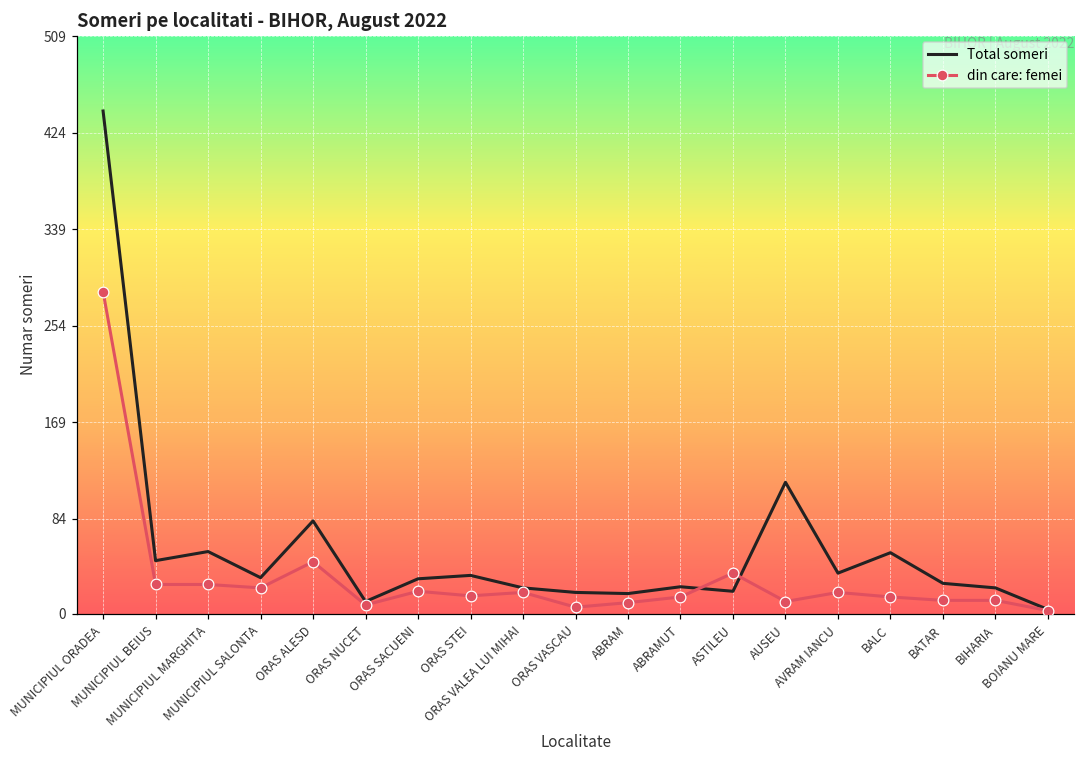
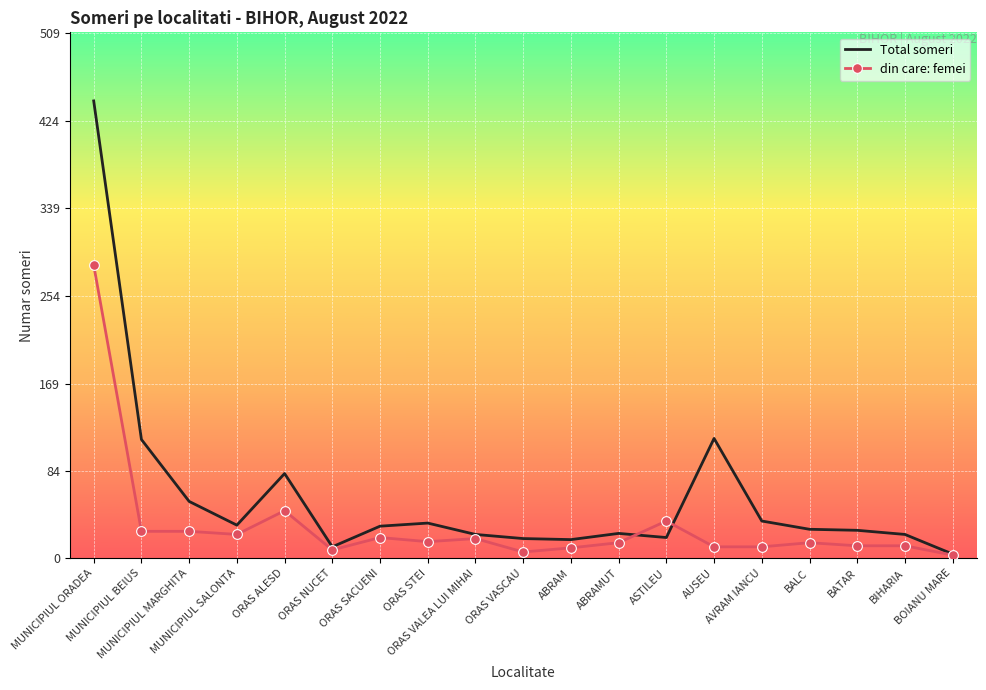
  {
    "Total someri": {
      "MUNICIPIUL ORADEA": 443,
-     "MUNICIPIUL BEIUS": 47,
+     "MUNICIPIUL BEIUS": 115,
      "MUNICIPIUL MARGHITA": 55,
      "MUNICIPIUL SALONTA": 32,
      "ORAS ALESD": 82,
      "ORAS NUCET": 11,
      "ORAS SACUENI": 31,
      "ORAS STEI": 34,
      "ORAS VALEA LUI MIHAI": 23,
      "ORAS VASCAU": 19,
      "ABRAM": 18,
      "ABRAMUT": 24,
      "ASTILEU": 20,
      "AUSEU": 116,
      "AVRAM IANCU": 36,
-     "BALC": 54,
+     "BALC": 28,
      "BATAR": 27,
      "BIHARIA": 23
    },
    "din care: femei": {
      "MUNICIPIUL ORADEA": 284,
      "MUNICIPIUL BEIUS": 26,
      "MUNICIPIUL MARGHITA": 26,
      "MUNICIPIUL SALONTA": 23,
      "ORAS ALESD": 46,
      "ORAS NUCET": 8,
      "ORAS SACUENI": 20,
      "ORAS STEI": 16,
      "ORAS VALEA LUI MIHAI": 19,
      "ORAS VASCAU": 6,
      "ABRAM": 10,
      "ABRAMUT": 15,
      "ASTILEU": 36,
      "AUSEU": 11,
-     "AVRAM IANCU": 19,
+     "AVRAM IANCU": 11,
      "BALC": 15,
      "BATAR": 12,
      "BIHARIA": 12
    }
  }
